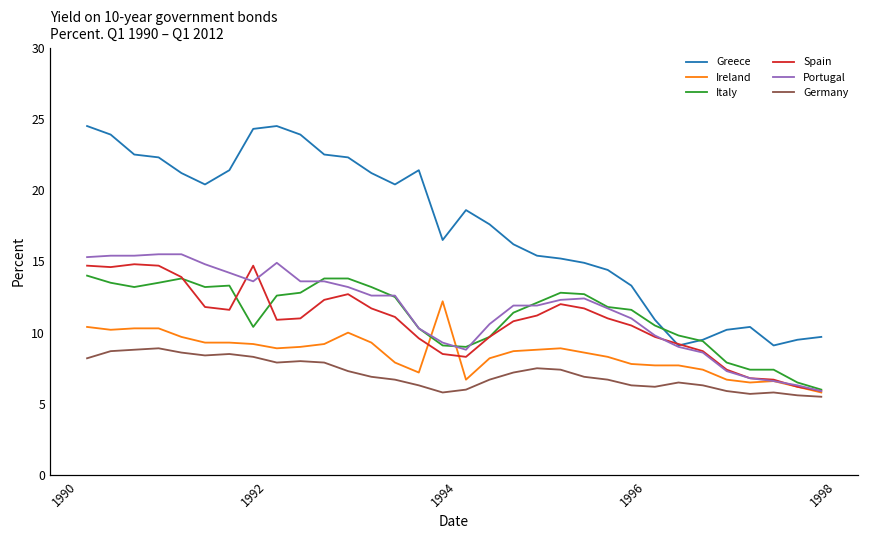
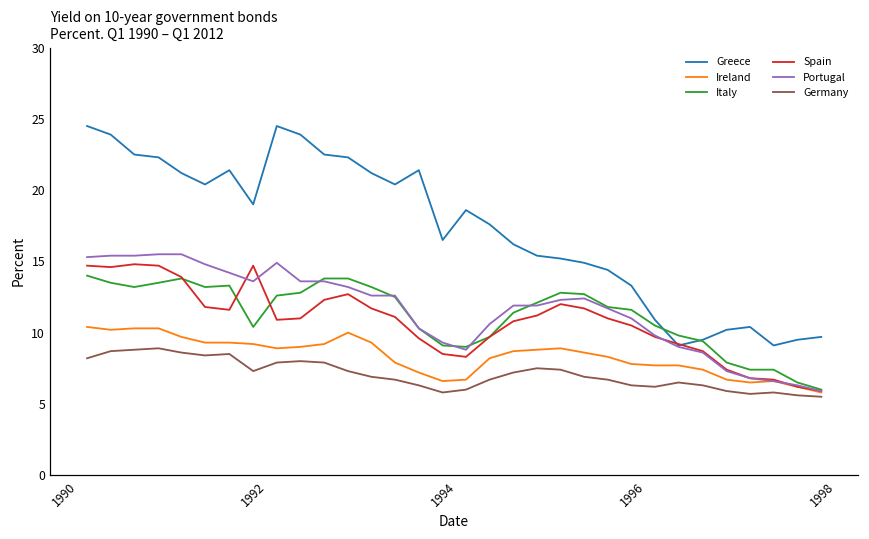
  {
    "Greece": {
-     "1992": 24.3,
+     "1992": 19.0,
      "1994": 16.5,
      "1998": 9.7
    },
    "Ireland": {
      "1992": 9.2,
-     "1994": 12.2
+     "1994": 6.6
    },
    "Italy": {
      "1992": 10.4,
      "1994": 9.1
    },
    "Spain": {
      "1992": 14.7,
      "1994": 8.5
    },
    "Portugal": {
      "1992": 13.6,
      "1994": 9.3
    },
    "Germany": {
-     "1992": 8.3,
+     "1992": 7.3,
      "1994": 5.8,
      "1998": 5.5
    }
  }
